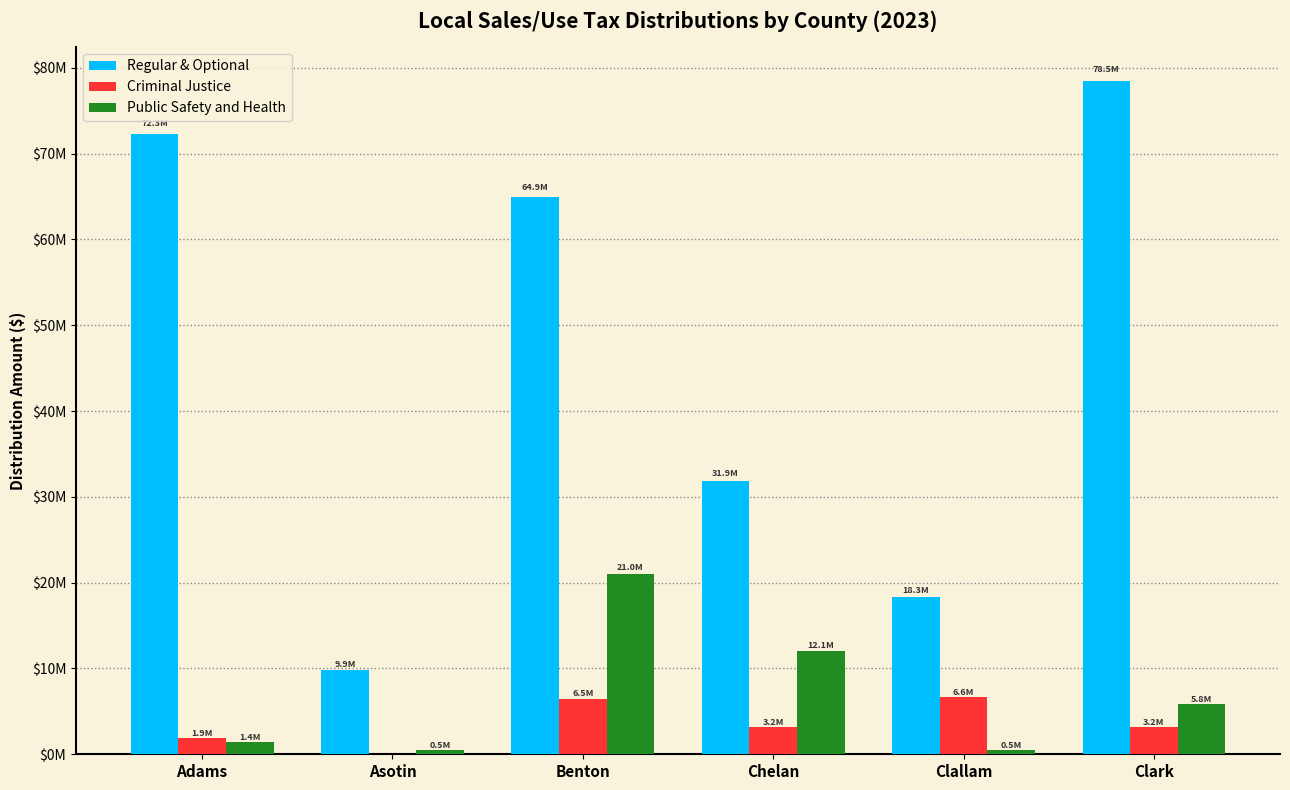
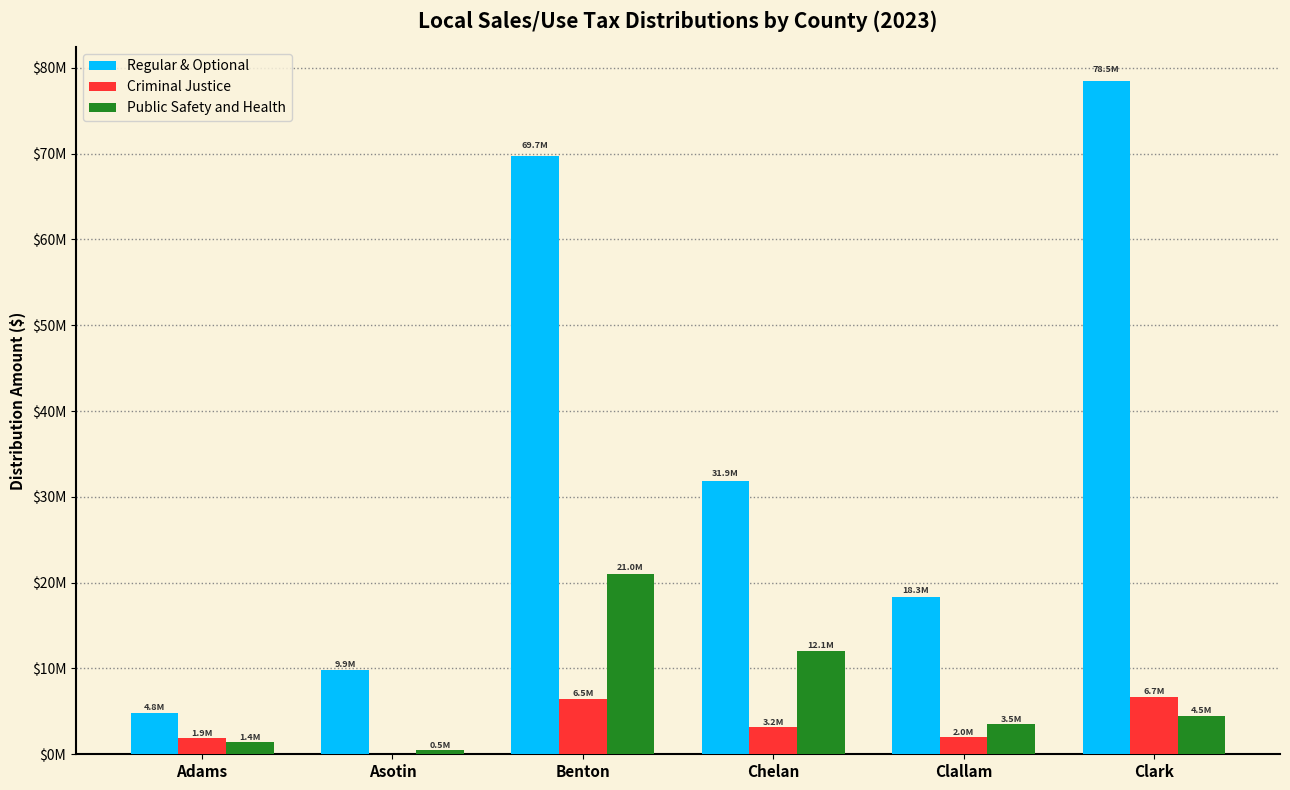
  {
    "Regular & Optional": {
-     "Adams": "$72000000",
+     "Adams": "$5000000",
      "Asotin": "9.9M",
-     "Benton": "64.9M",
+     "Benton": "69.7M",
      "Chelan": "31.9M",
      "Clallam": "18.3M",
      "Clark": "78.5M"
    },
    "Criminal Justice": {
      "Adams": "1.9M",
      "Benton": "6.5M",
      "Chelan": "3.2M",
-     "Clallam": "6.6M",
-     "Clark": "3.2M"
+     "Clallam": "2.0M",
+     "Clark": "6.7M"
    },
    "Public Safety and Health": {
      "Adams": "1.4M",
      "Asotin": "0.5M",
      "Benton": "21.0M",
      "Chelan": "12.1M",
-     "Clallam": "0.5M",
-     "Clark": "5.8M"
+     "Clallam": "3.5M",
+     "Clark": "4.5M"
    }
  }
